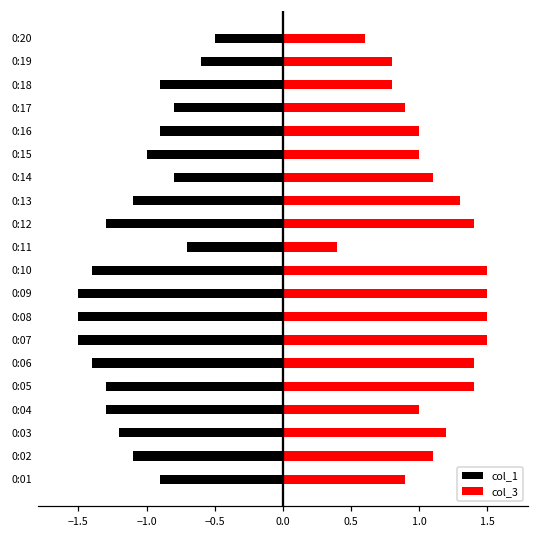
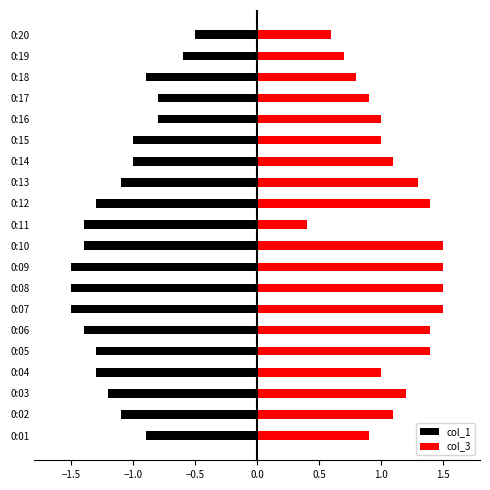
  {
    "col_1": {
      "0:20": -0.50,
      "0:19": -0.60,
      "0:18": -0.90,
      "0:17": -0.80,
-     "0:16": -0.90,
+     "0:16": -0.80,
      "0:15": -1.00,
-     "0:14": -0.80,
+     "0:14": -1.00,
      "0:13": -1.10,
      "0:12": -1.30,
-     "0:11": -0.70,
+     "0:11": -1.40,
      "0:10": -1.40,
      "0:09": -1.50,
      "0:08": -1.50,
      "0:07": -1.50,
      "0:06": -1.40,
      "0:05": -1.30,
      "0:04": -1.30,
      "0:03": -1.20,
      "0:02": -1.10,
      "0:01": -0.90
    },
    "col_3": {
      "0:20": 0.6,
-     "0:19": 0.8,
+     "0:19": 0.7,
      "0:18": 0.8,
      "0:17": 0.9,
      "0:16": 1.0,
      "0:15": 1.0,
      "0:14": 1.1,
      "0:13": 1.3,
      "0:12": 1.4,
      "0:11": 0.4,
      "0:10": 1.5,
      "0:09": 1.5,
      "0:08": 1.5,
      "0:07": 1.5,
      "0:06": 1.4,
      "0:05": 1.4,
      "0:04": 1.0,
      "0:03": 1.2,
      "0:02": 1.1,
      "0:01": 0.9
    }
  }
